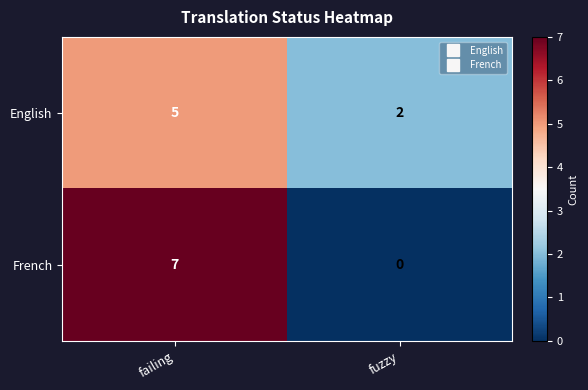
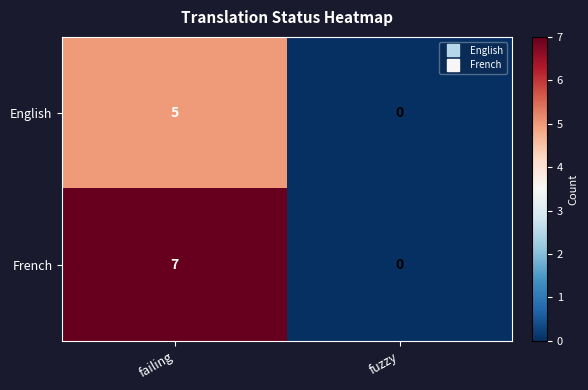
  {
    "English": {
      "failing": 5,
-     "fuzzy": 2
+     "fuzzy": 0
    },
    "French": {
      "failing": 7,
      "fuzzy": 0
    }
  }
